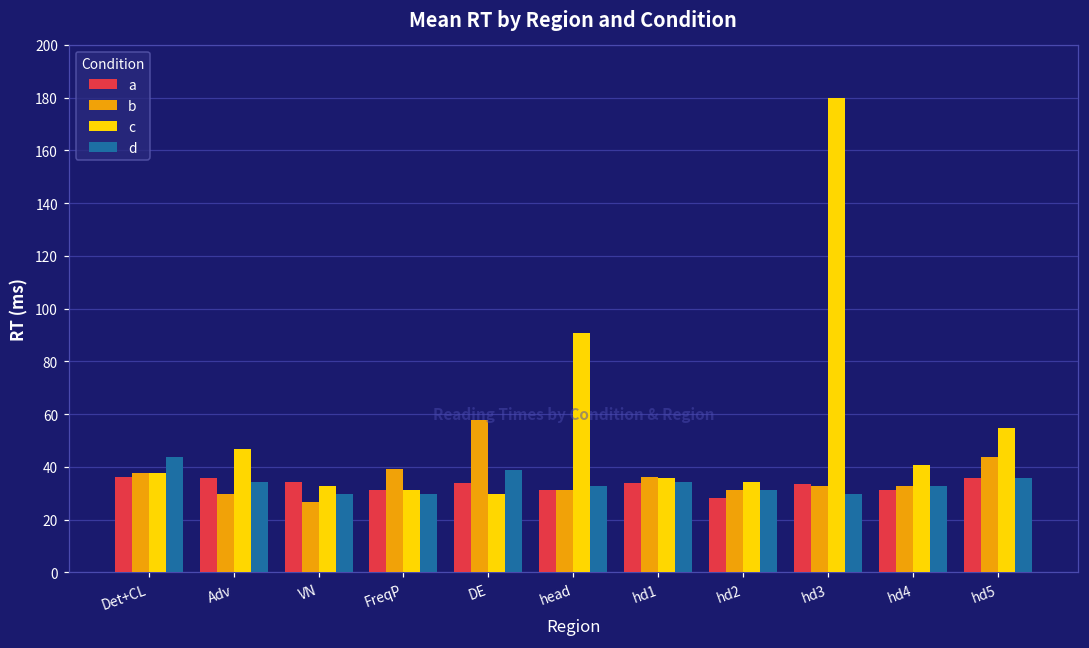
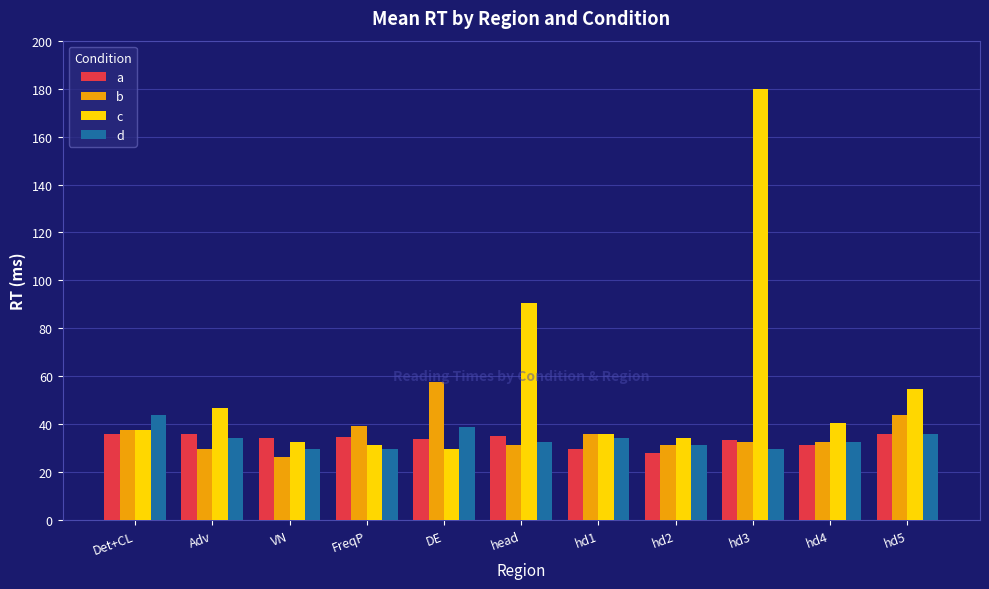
  {
    "a": {
      "Det+CL": 36,
      "Adv": 36,
      "VN": 34,
-     "FreqP": 31,
+     "FreqP": 35,
      "DE": 34,
-     "head": 31,
-     "hd1": 34,
+     "head": 35,
+     "hd1": 30,
      "hd2": 28,
      "hd3": 33,
      "hd4": 31,
      "hd5": 36
    },
    "d": {
      "Det+CL": 44,
      "Adv": 34,
      "VN": 30,
      "FreqP": 30,
      "DE": 39,
      "head": 33,
      "hd1": 34,
      "hd2": 31,
      "hd3": 30,
      "hd4": 33,
      "hd5": 36
    }
  }
